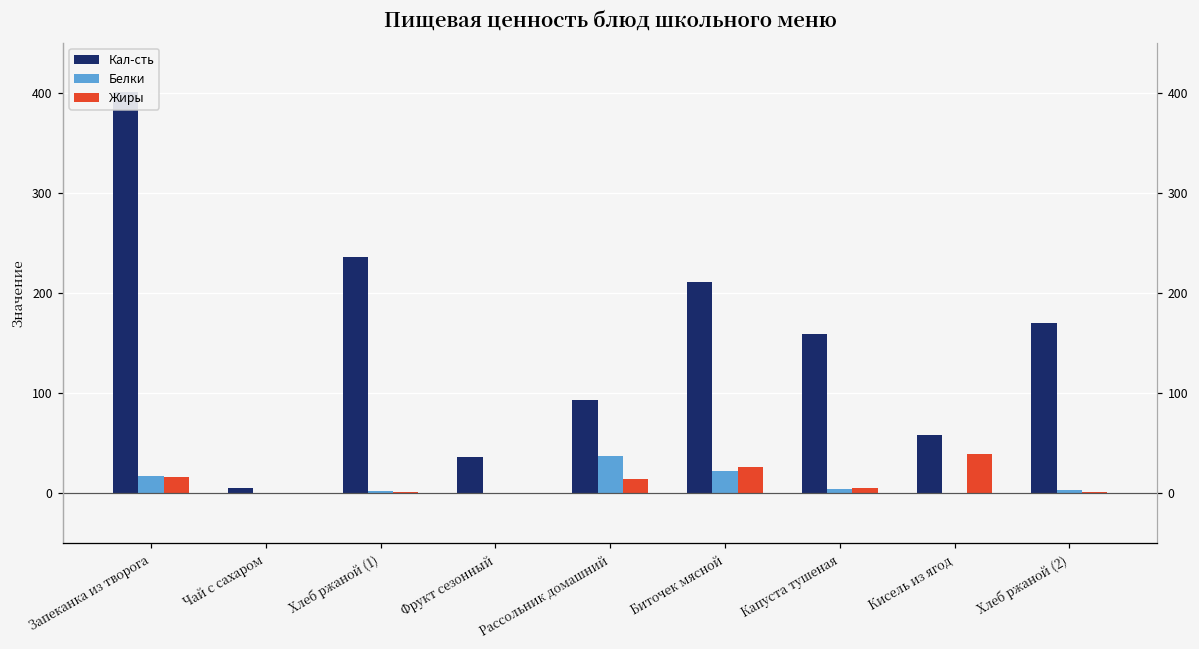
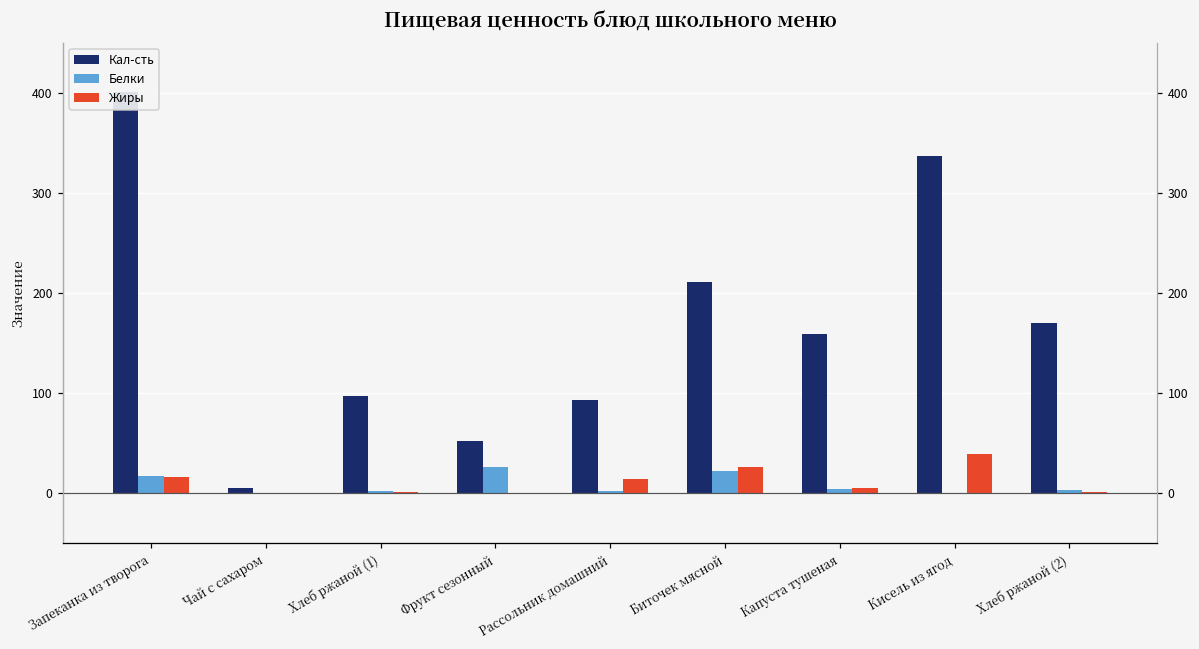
  {
    "Кал-сть": {
      "Чай с сахаром": 10,
-     "Хлеб ржаной (1)": 240,
-     "Фрукт сезонный": 40,
+     "Хлеб ржаной (1)": 100,
+     "Фрукт сезонный": 50,
      "Рассольник домашний": 90,
      "Биточек мясной": 210,
      "Капуста тушеная": 160,
-     "Кисель из ягод": 60,
+     "Кисель из ягод": 340,
      "Хлеб ржаной (2)": 170
    },
    "Белки": {
      "Запеканка из творога": 20,
-     "Фрукт сезонный": 0,
-     "Рассольник домашний": 40,
+     "Фрукт сезонный": 30,
+     "Рассольник домашний": 0,
      "Биточек мясной": 20,
      "Капуста тушеная": 0,
      "Хлеб ржаной (2)": 0
    },
    "Жиры": {
      "Запеканка из творога": 20,
      "Чай с сахаром": 0,
      "Рассольник домашний": 10,
      "Биточек мясной": 30,
      "Капуста тушеная": 10,
      "Кисель из ягод": 40
    }
  }
